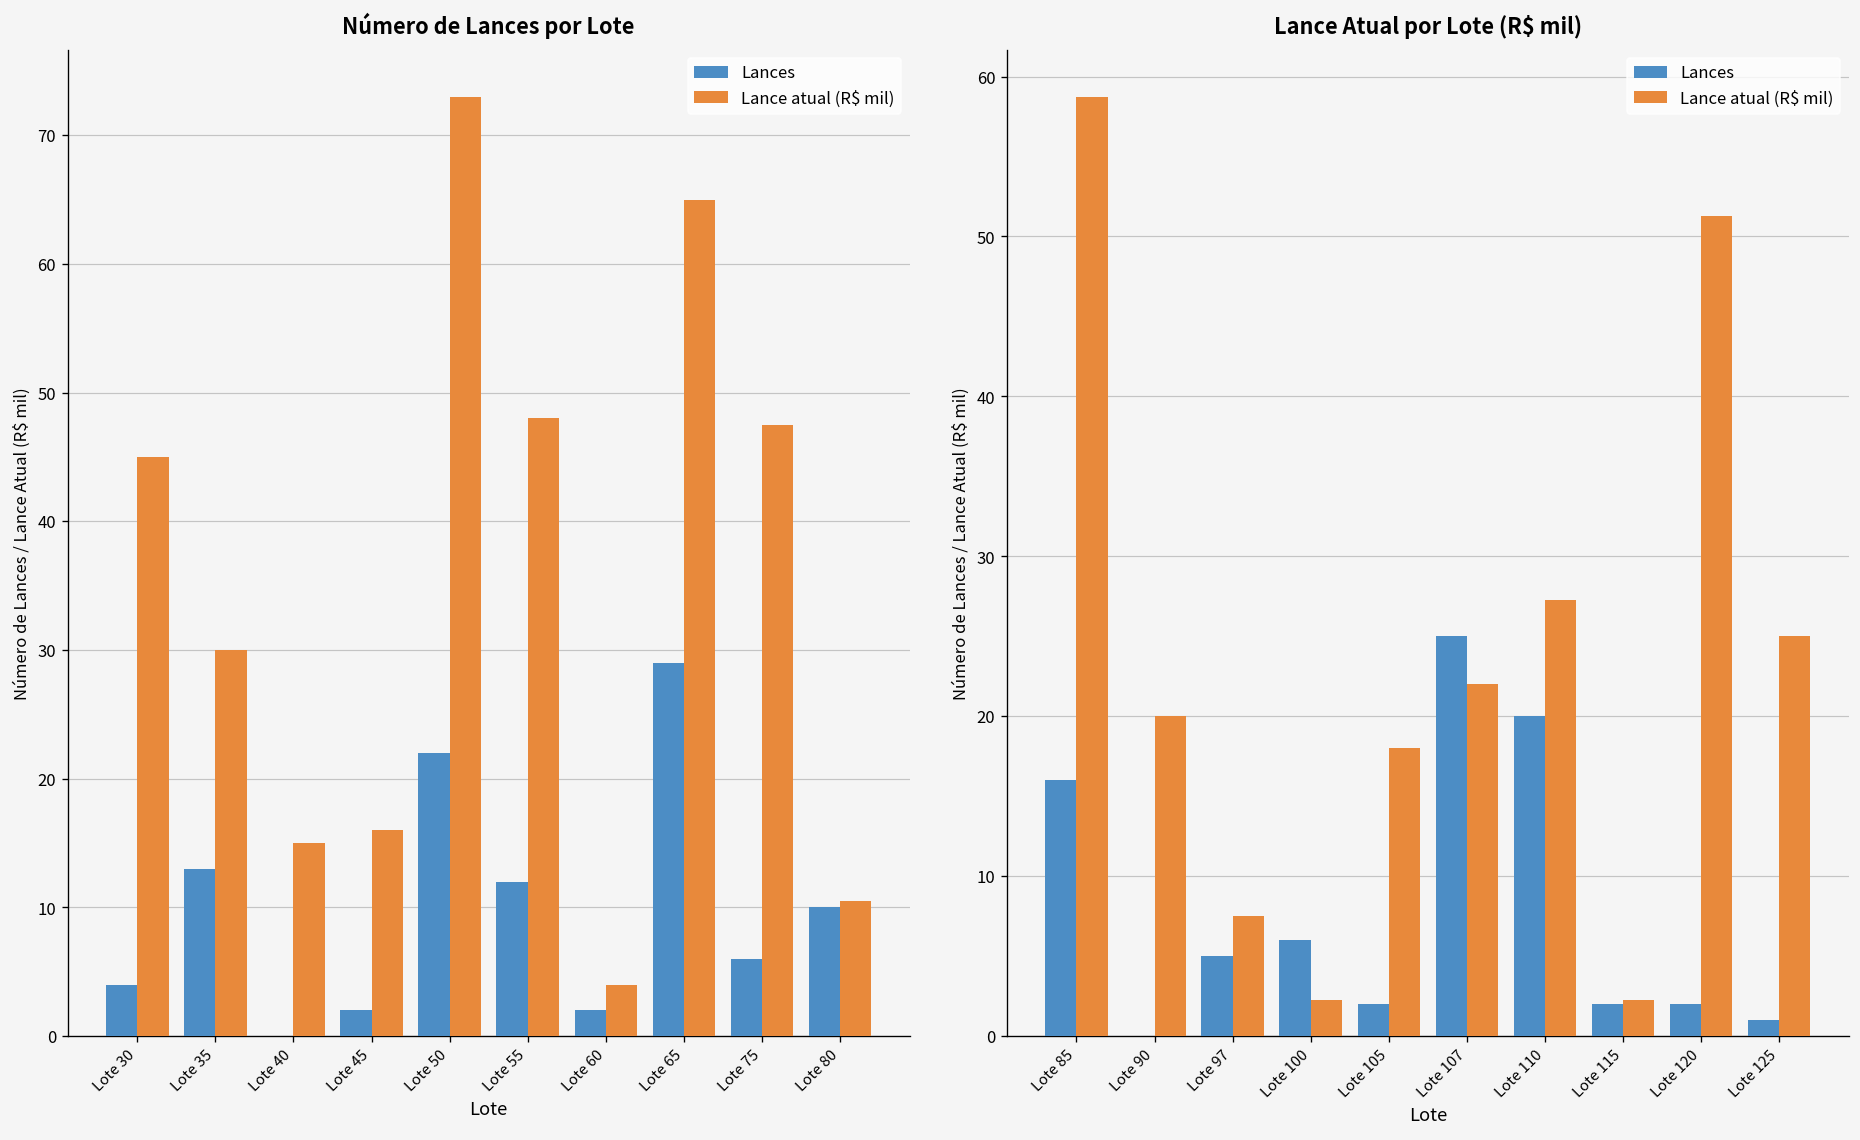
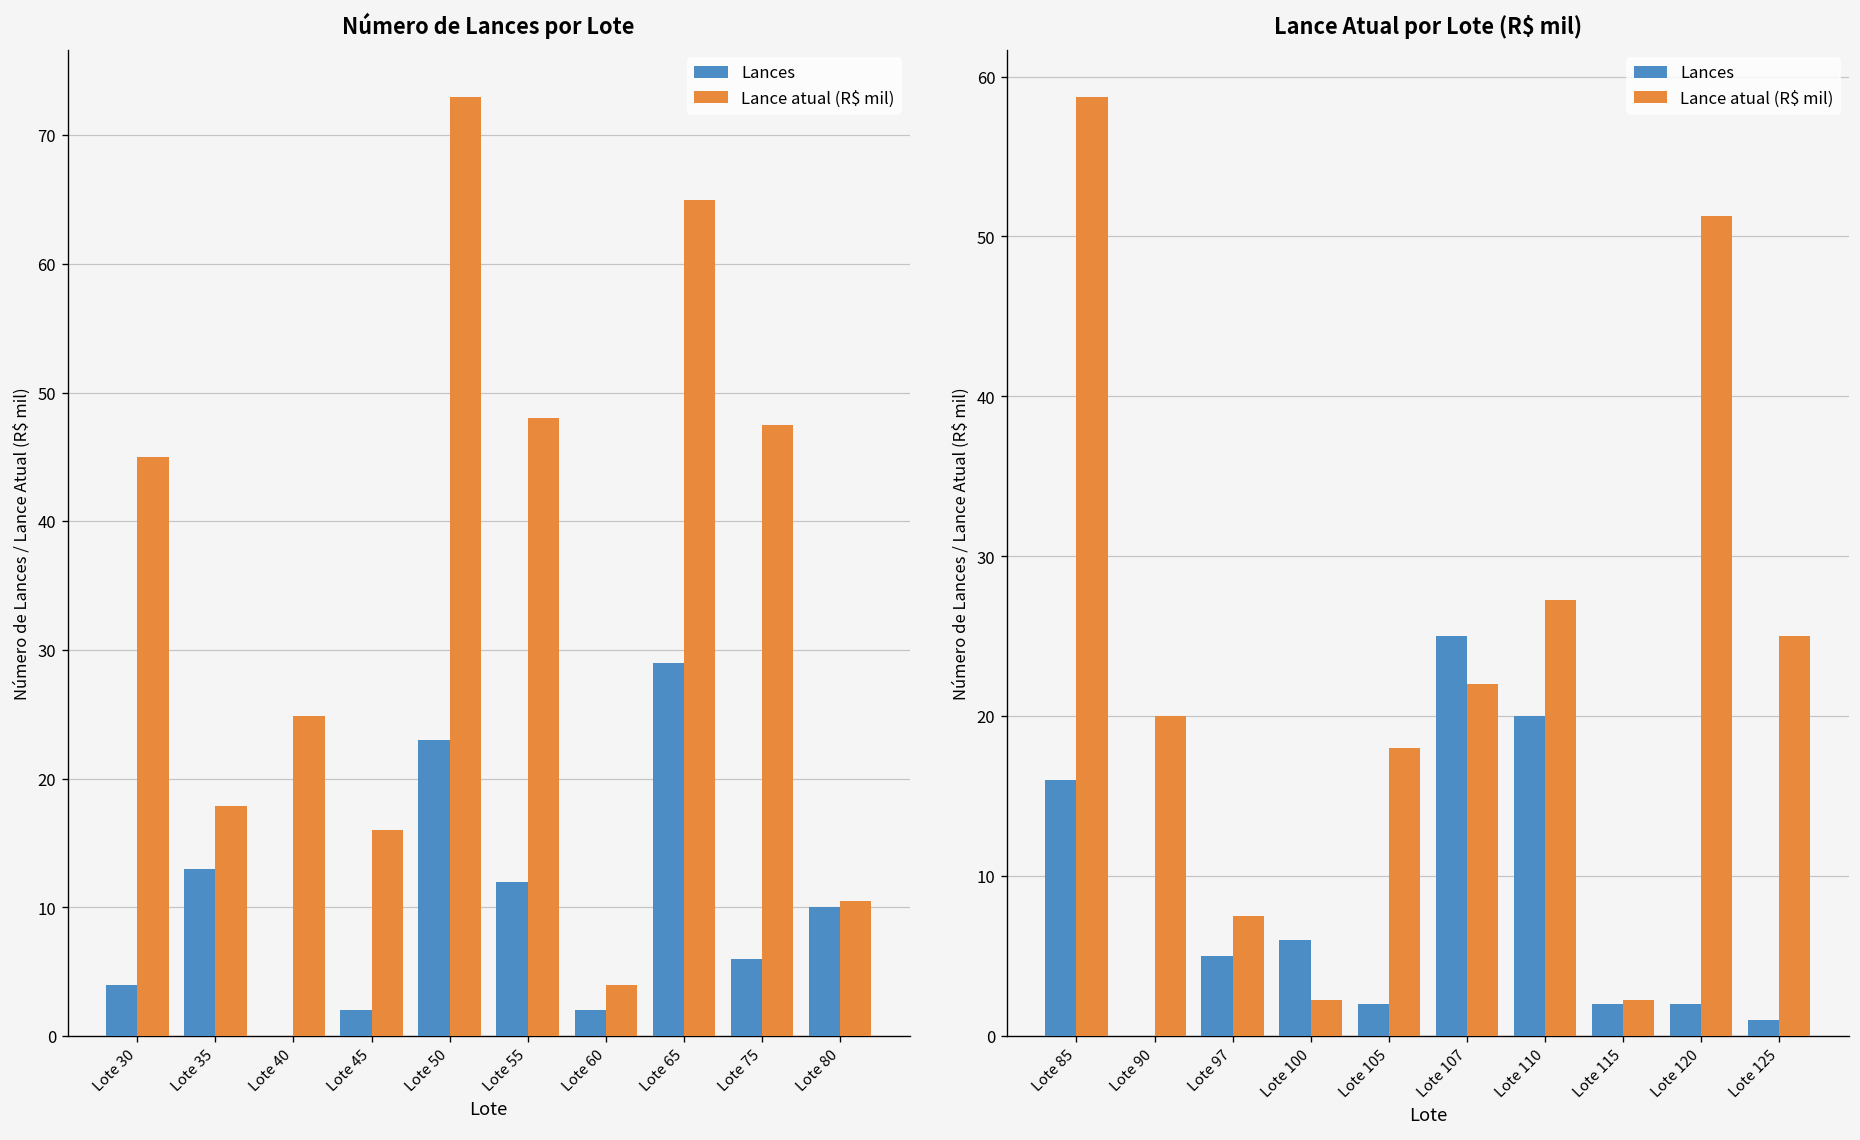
  {
    "Número de Lances por Lote": {
      "Lances": {
        "Lote 30": 4,
        "Lote 35": 13,
        "Lote 40": 0,
        "Lote 45": 2,
-       "Lote 50": 22,
+       "Lote 50": 23,
        "Lote 55": 12,
        "Lote 60": 2,
        "Lote 65": 29,
        "Lote 75": 6,
        "Lote 80": 10
      },
      "Lance atual (R$ mil)": {
        "Lote 30": 45.0,
-       "Lote 35": 30.0,
-       "Lote 40": 15.0,
+       "Lote 35": 17.9,
+       "Lote 40": 24.9,
        "Lote 45": 16.0,
        "Lote 50": 73.0,
        "Lote 55": 48.0,
        "Lote 60": 4.0,
        "Lote 65": 65.0,
        "Lote 75": 47.5,
        "Lote 80": 10.5
      }
    },
    "Lance Atual por Lote (R$ mil)": {
      "Lances": {
        "Lote 85": 16.0,
        "Lote 90": 0.0,
        "Lote 97": 5.0,
        "Lote 100": 6.0,
        "Lote 105": 2.0,
        "Lote 107": 25.0,
        "Lote 110": 20.0,
        "Lote 115": 2.0,
        "Lote 120": 2.0,
        "Lote 125": 1.0
      },
      "Lance atual (R$ mil)": {
        "Lote 85": 58.8,
        "Lote 90": 20.0,
        "Lote 97": 7.5,
        "Lote 100": 2.3,
        "Lote 105": 18.0,
        "Lote 107": 22.0,
        "Lote 110": 27.3,
        "Lote 115": 2.3,
        "Lote 120": 51.3,
        "Lote 125": 25.0
      }
    }
  }
